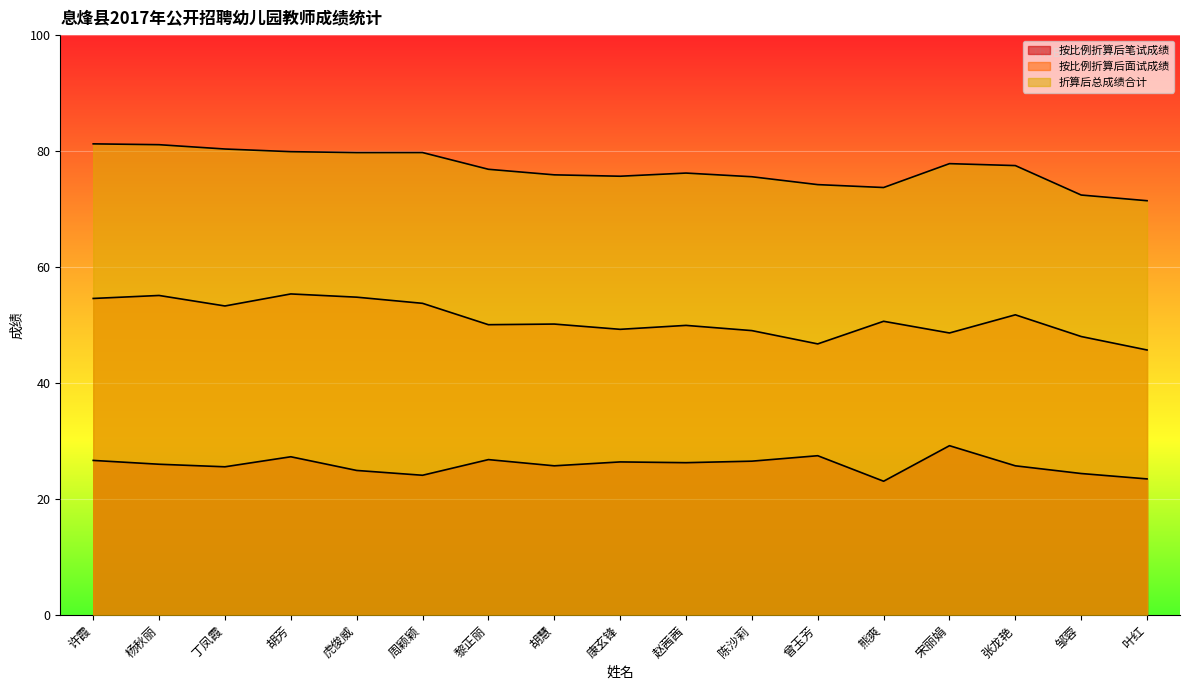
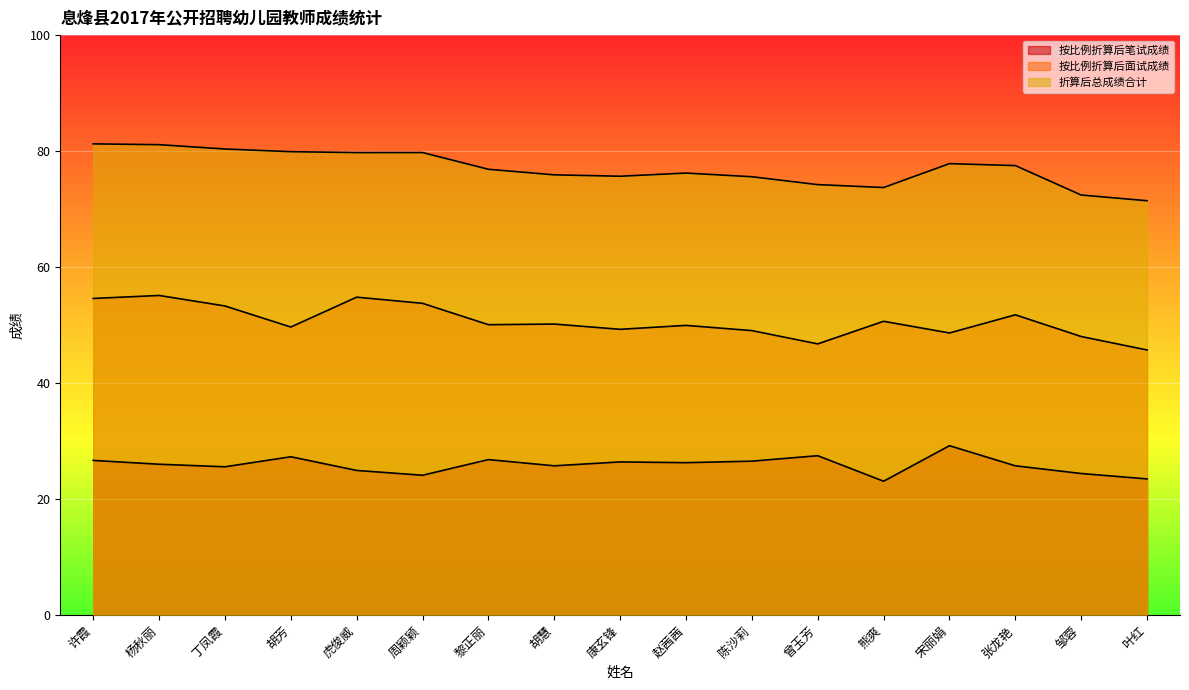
  {
    "按比例折算后笔试成绩": {
      "许霞": 27,
      "杨秋丽": 26,
      "丁凤霞": 26,
      "胡芳": 27,
      "虎俊威": 25,
      "周颖颖": 24,
      "黎正丽": 27,
      "胡慧": 26,
      "康玄锋": 26,
      "赵茜茜": 26,
      "陈沙莉": 27,
      "曾玉芳": 27,
      "熊爽": 23,
      "宋丽娟": 29,
      "张龙艳": 26,
      "邹蓉": 24,
      "叶红": 23
    },
    "按比例折算后面试成绩": {
      "许霞": 55,
      "杨秋丽": 55,
      "丁凤霞": 53,
-     "胡芳": 55,
+     "胡芳": 50,
      "虎俊威": 55,
      "周颖颖": 54,
      "黎正丽": 50,
      "胡慧": 50,
      "康玄锋": 49,
      "赵茜茜": 50,
      "陈沙莉": 49,
      "曾玉芳": 47,
      "熊爽": 51,
      "宋丽娟": 49,
      "张龙艳": 52,
      "邹蓉": 48,
      "叶红": 46
    },
    "折算后总成绩合计": {
      "许霞": 81,
      "杨秋丽": 81,
      "丁凤霞": 80,
      "胡芳": 80,
      "虎俊威": 80,
      "周颖颖": 80,
      "黎正丽": 77,
      "胡慧": 76,
      "康玄锋": 76,
      "赵茜茜": 76,
      "陈沙莉": 76,
      "曾玉芳": 74,
      "熊爽": 74,
      "宋丽娟": 78,
      "张龙艳": 78,
      "邹蓉": 72,
      "叶红": 71
    }
  }
